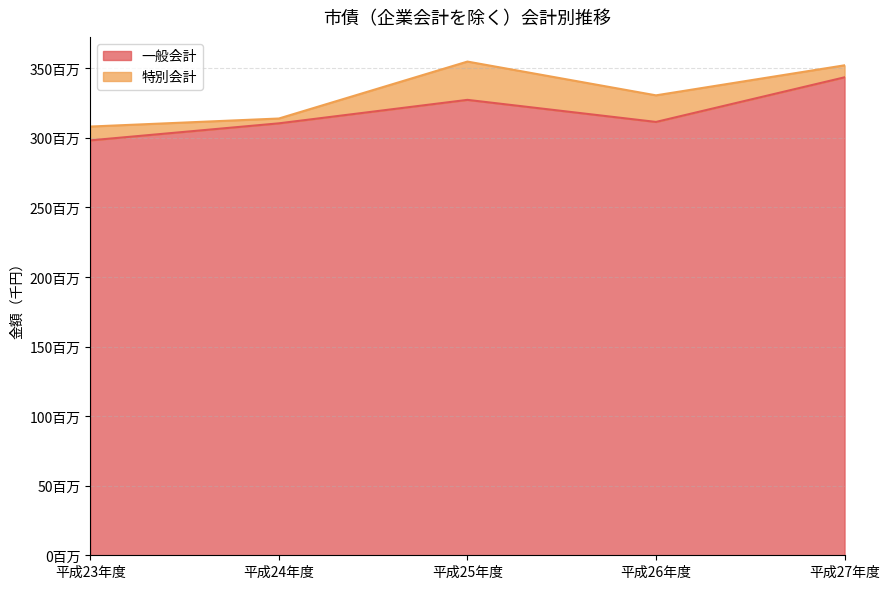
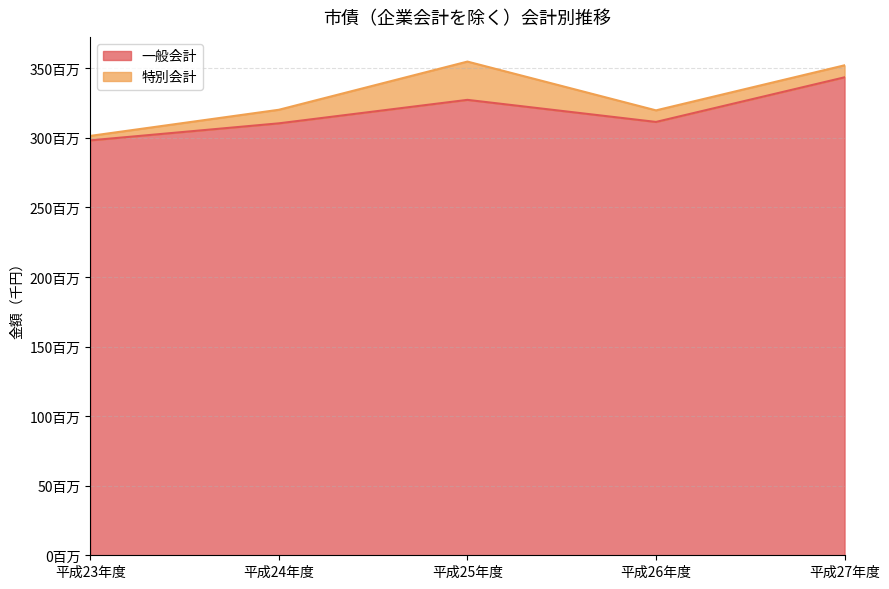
  {
    "一般会計": {
      "平成23年度": "298百万",
      "平成24年度": "310百万",
      "平成25年度": "327百万",
      "平成26年度": "311百万",
      "平成27年度": "343百万"
    },
    "特別会計": {
-     "平成23年度": "10百万",
-     "平成24年度": "3百万",
+     "平成23年度": "3百万",
+     "平成24年度": "10百万",
      "平成25年度": "28百万",
-     "平成26年度": "19百万",
+     "平成26年度": "8百万",
      "平成27年度": "9百万"
    }
  }
